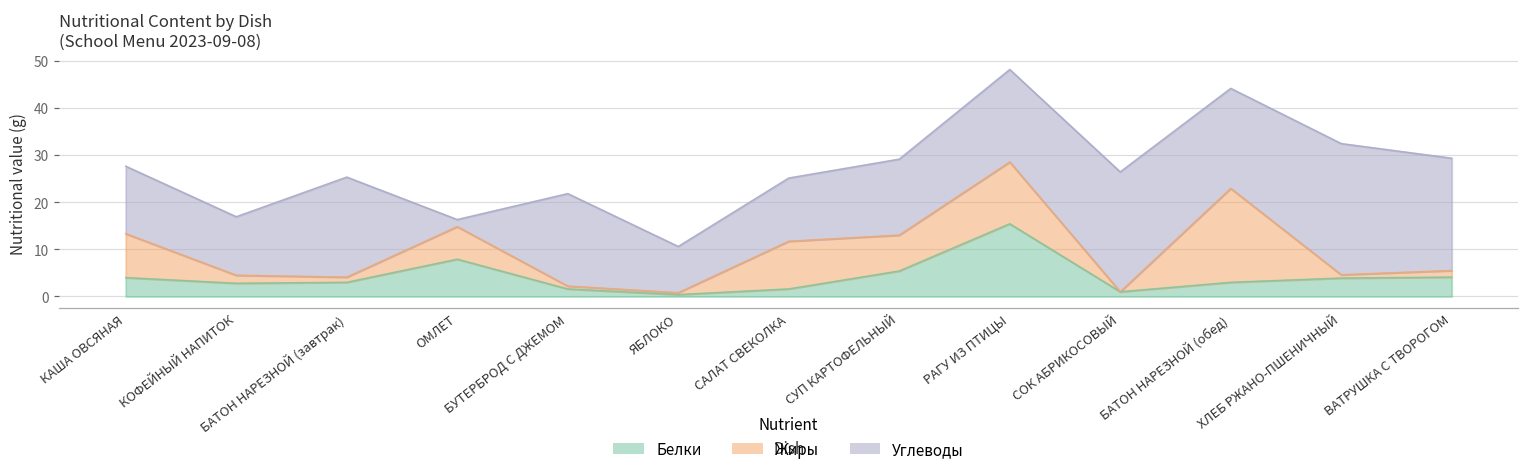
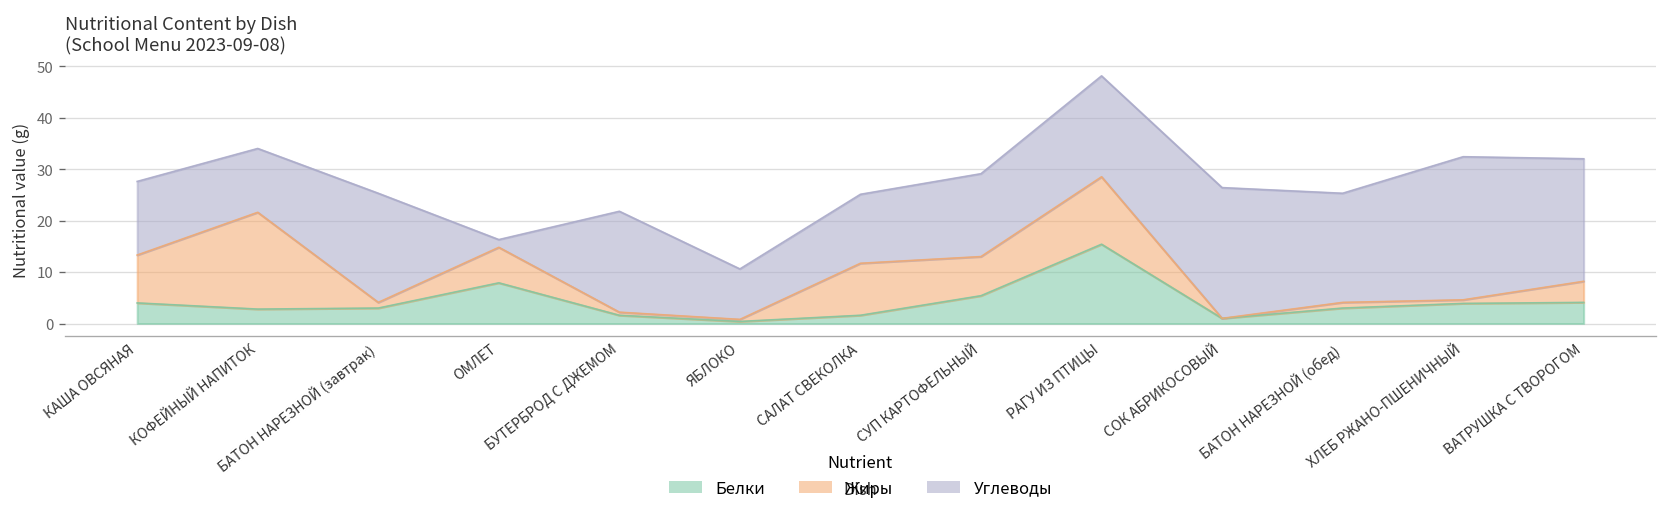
  {
    "Жиры": {
      "КАША ОВСЯНАЯ": 9,
-     "КОФЕЙНЫЙ НАПИТОК": 2,
+     "КОФЕЙНЫЙ НАПИТОК": 19,
      "БАТОН НАРЕЗНОЙ (завтрак)": 1,
      "ОМЛЕТ": 7,
      "БУТЕРБРОД С ДЖЕМОМ": 1,
      "САЛАТ СВЕКОЛКА": 10,
      "СУП КАРТОФЕЛЬНЫЙ": 8,
      "РАГУ ИЗ ПТИЦЫ": 13,
-     "БАТОН НАРЕЗНОЙ (обед)": 20,
+     "БАТОН НАРЕЗНОЙ (обед)": 1,
      "ХЛЕБ РЖАНО-ПШЕНИЧНЫЙ": 1,
-     "ВАТРУШКА С ТВОРОГОМ": 1
+     "ВАТРУШКА С ТВОРОГОМ": 4
    }
  }
